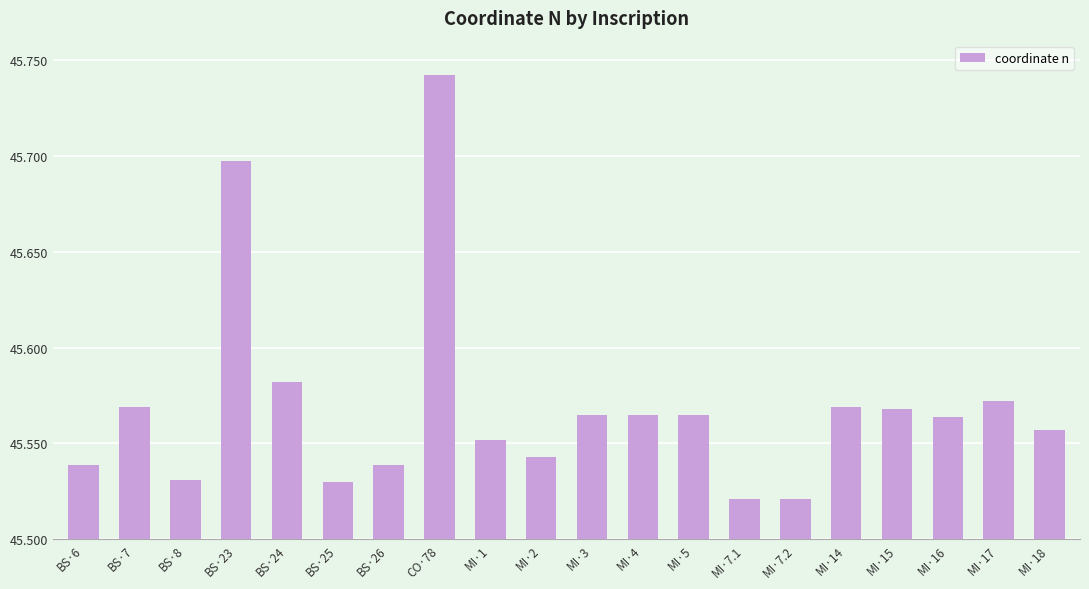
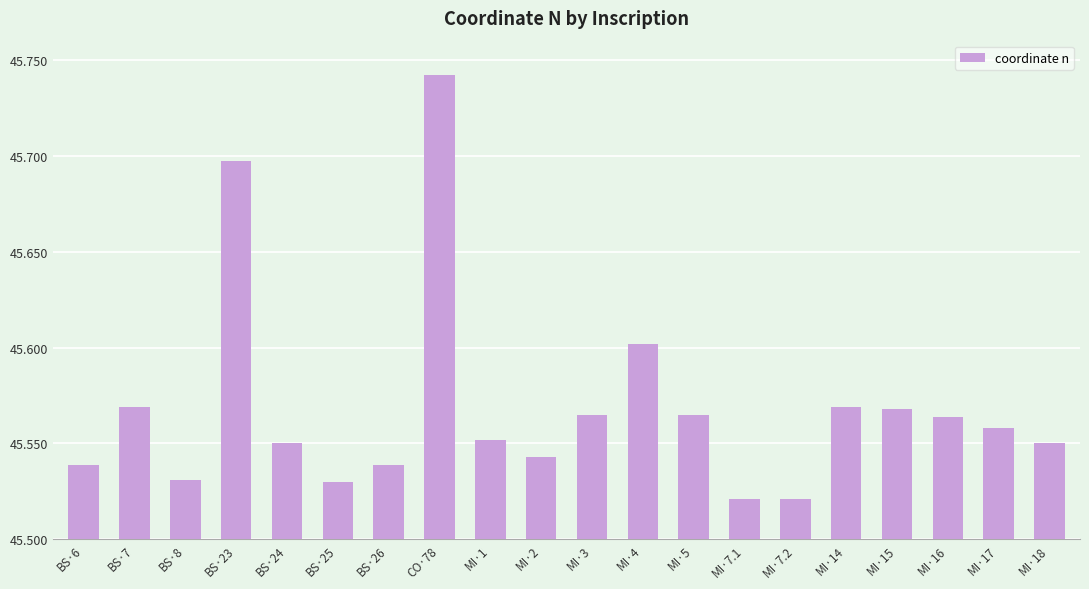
  {
    "BS·6": 45.539,
    "BS·7": 45.569,
    "BS·8": 45.531,
    "BS·23": 45.697,
-   "BS·24": 45.582,
+   "BS·24": 45.550,
    "BS·25": 45.530,
    "BS·26": 45.539,
    "CO·78": 45.742,
    "MI·1": 45.552,
    "MI·2": 45.543,
    "MI·3": 45.565,
-   "MI·4": 45.565,
+   "MI·4": 45.602,
    "MI·5": 45.565,
    "MI·7.1": 45.521,
    "MI·7.2": 45.521,
    "MI·14": 45.569,
    "MI·15": 45.568,
    "MI·16": 45.564,
-   "MI·17": 45.572,
-   "MI·18": 45.557
+   "MI·17": 45.558,
+   "MI·18": 45.550
  }
